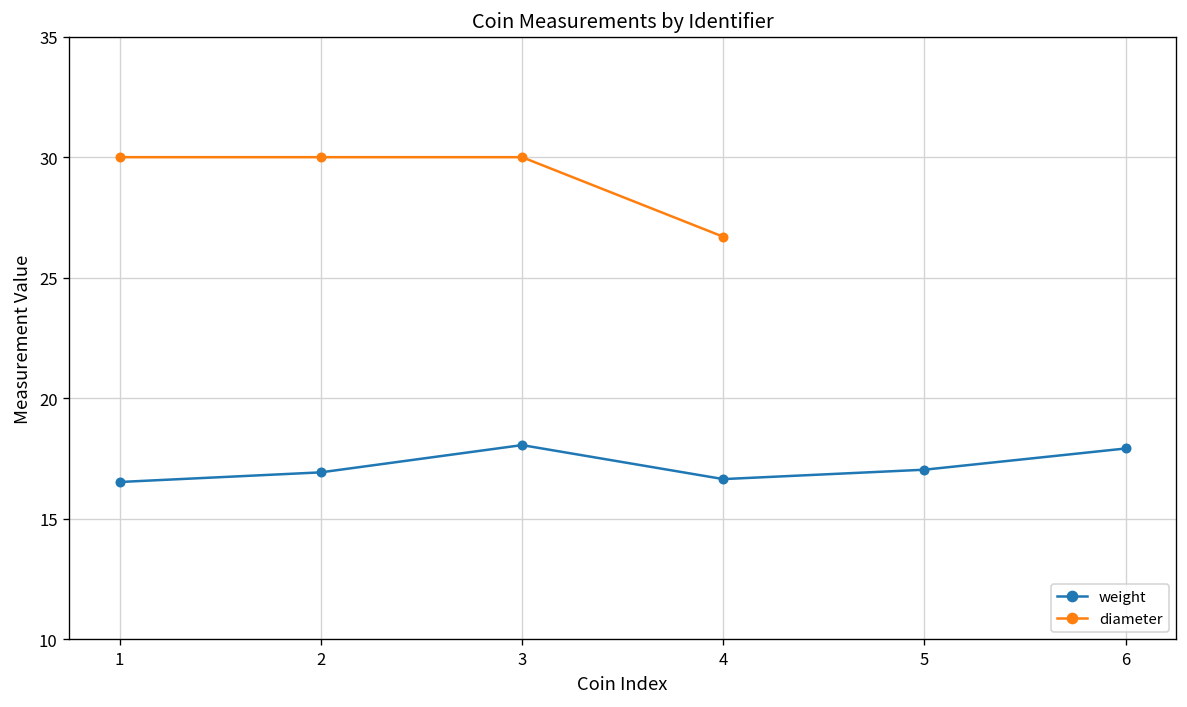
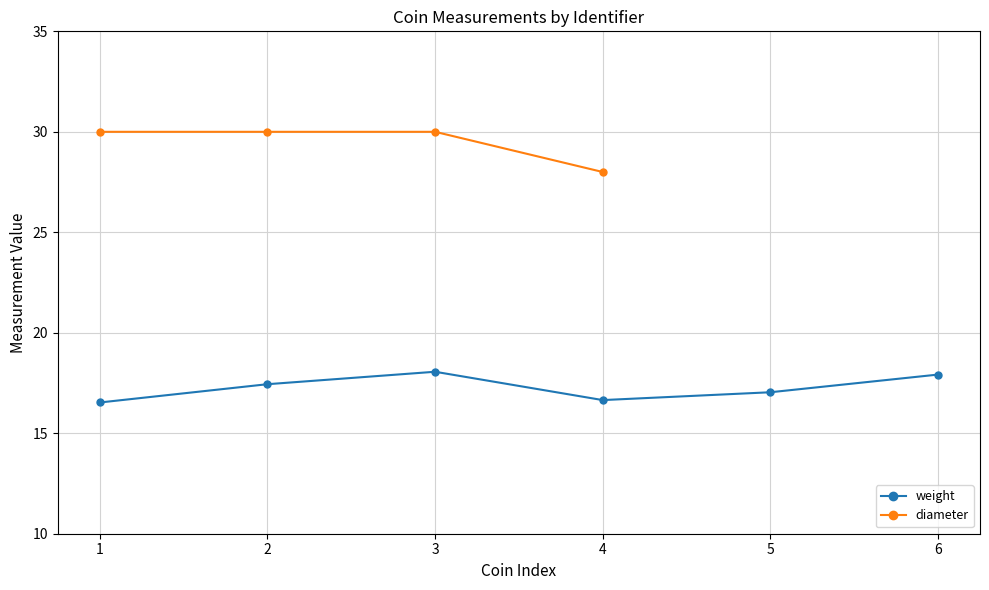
  {
    "weight": {
      "1": 16.5,
-     "2": 16.9,
+     "2": 17.4,
      "3": 18.1,
      "4": 16.7,
      "5": 17.0,
      "6": 17.9
    },
    "diameter": {
      "1": 30.0,
      "2": 30.0,
      "3": 30.0,
-     "4": 26.7
+     "4": 28.0
    }
  }
